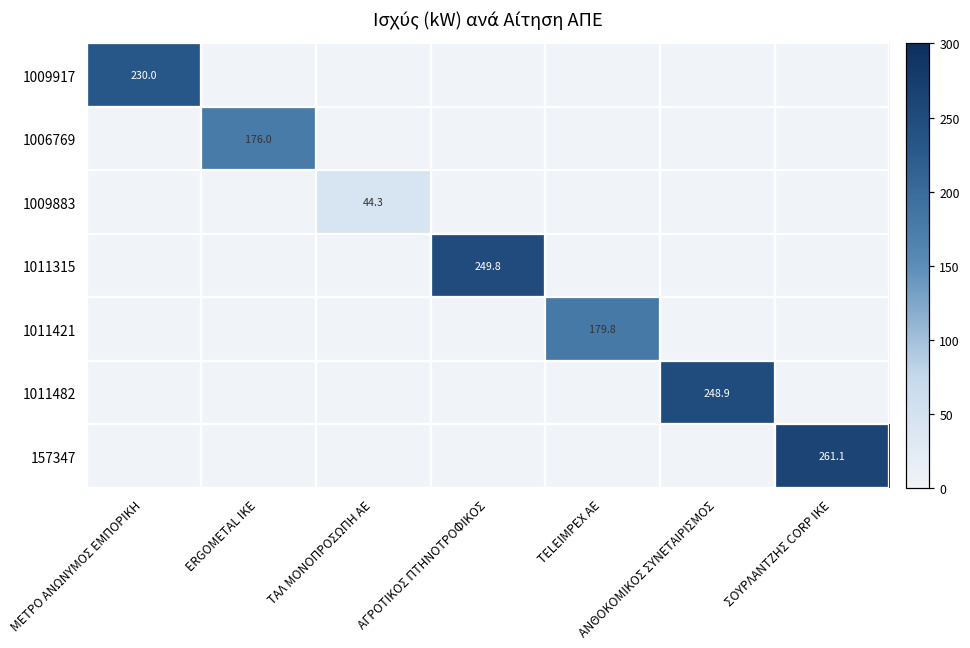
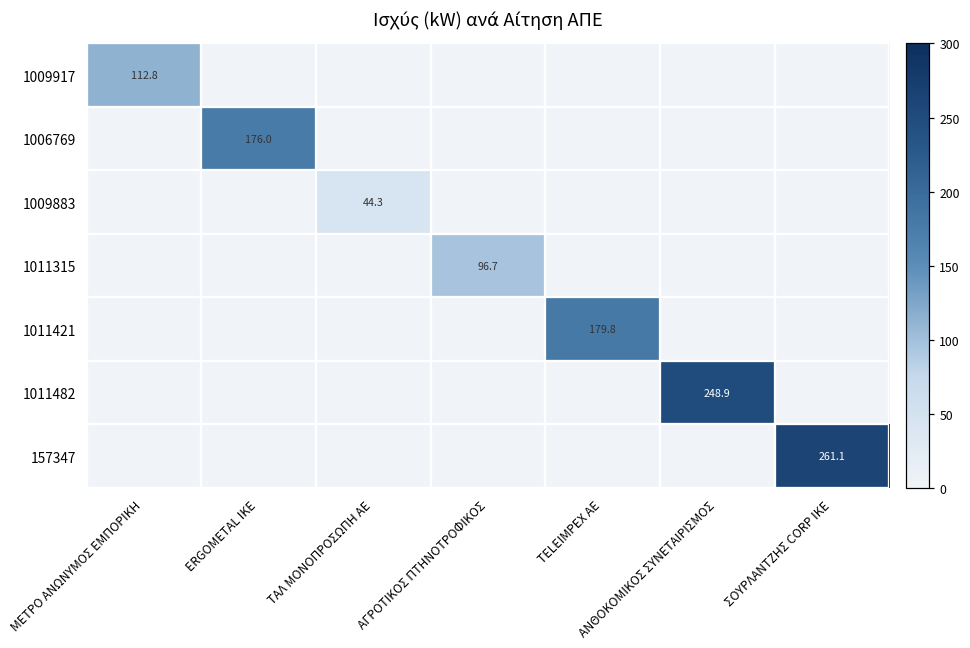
  {
    "1009917": {
-     "ΜΕΤΡΟ ΑΝΩΝΥΜΟΣ ΕΜΠΟΡΙΚΗ": 230.0
+     "ΜΕΤΡΟ ΑΝΩΝΥΜΟΣ ΕΜΠΟΡΙΚΗ": 112.8
    },
    "1006769": {
      "ERGOMETAL ΙΚΕ": 176.0
    },
    "1009883": {
      "ΤΑΛ ΜΟΝΟΠΡΟΣΩΠΗ ΑΕ": 44.3
    },
    "1011315": {
-     "ΑΓΡΟΤΙΚΟΣ ΠΤΗΝΟΤΡΟΦΙΚΟΣ": 249.8
+     "ΑΓΡΟΤΙΚΟΣ ΠΤΗΝΟΤΡΟΦΙΚΟΣ": 96.7
    },
    "1011421": {
      "TELEIMPEX ΑE": 179.8
    },
    "1011482": {
      "ΑΝΘΟΚΟΜΙΚΟΣ ΣΥΝΕΤΑΙΡΙΣΜΟΣ": 248.9
    },
    "157347": {
      "ΣΟΥΡΛΑΝΤΖΗΣ CORP IKE": 261.1
    }
  }
